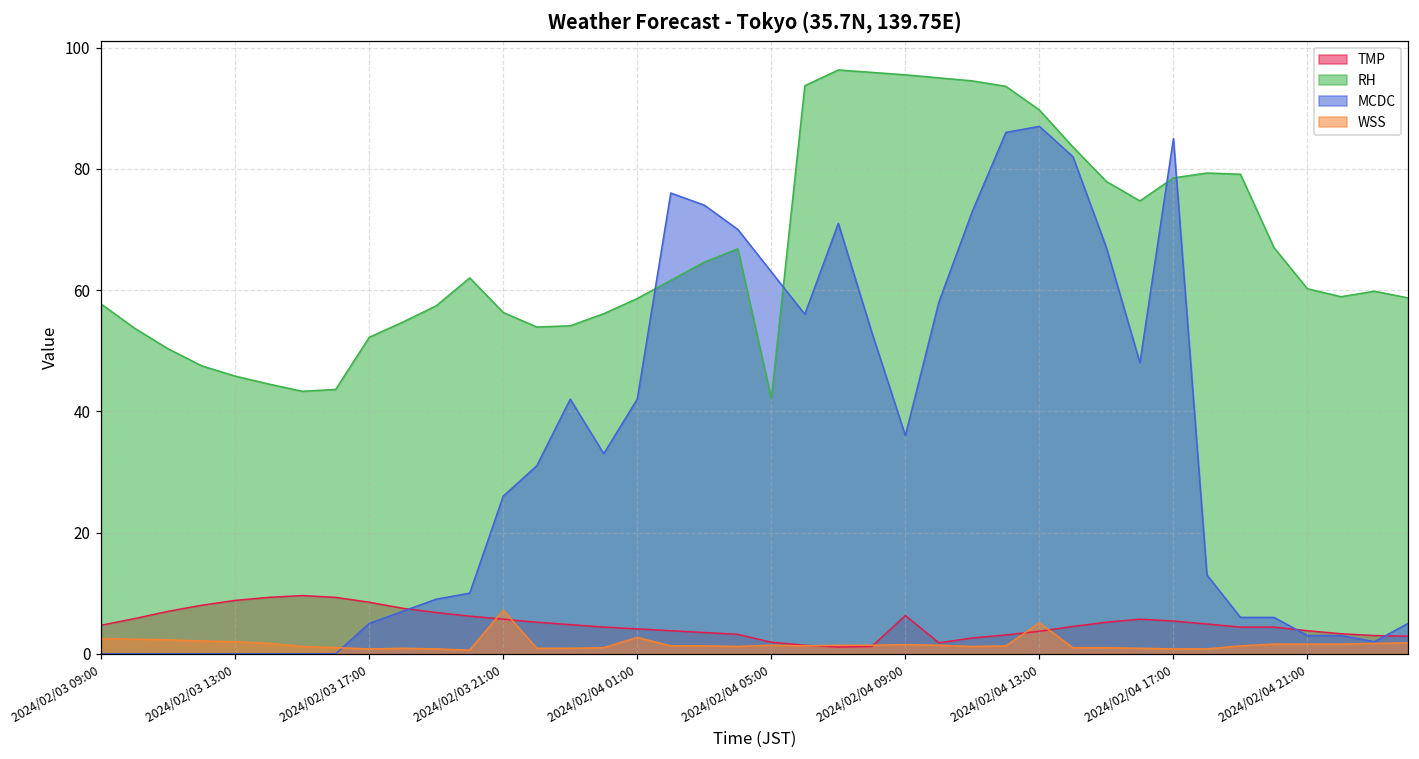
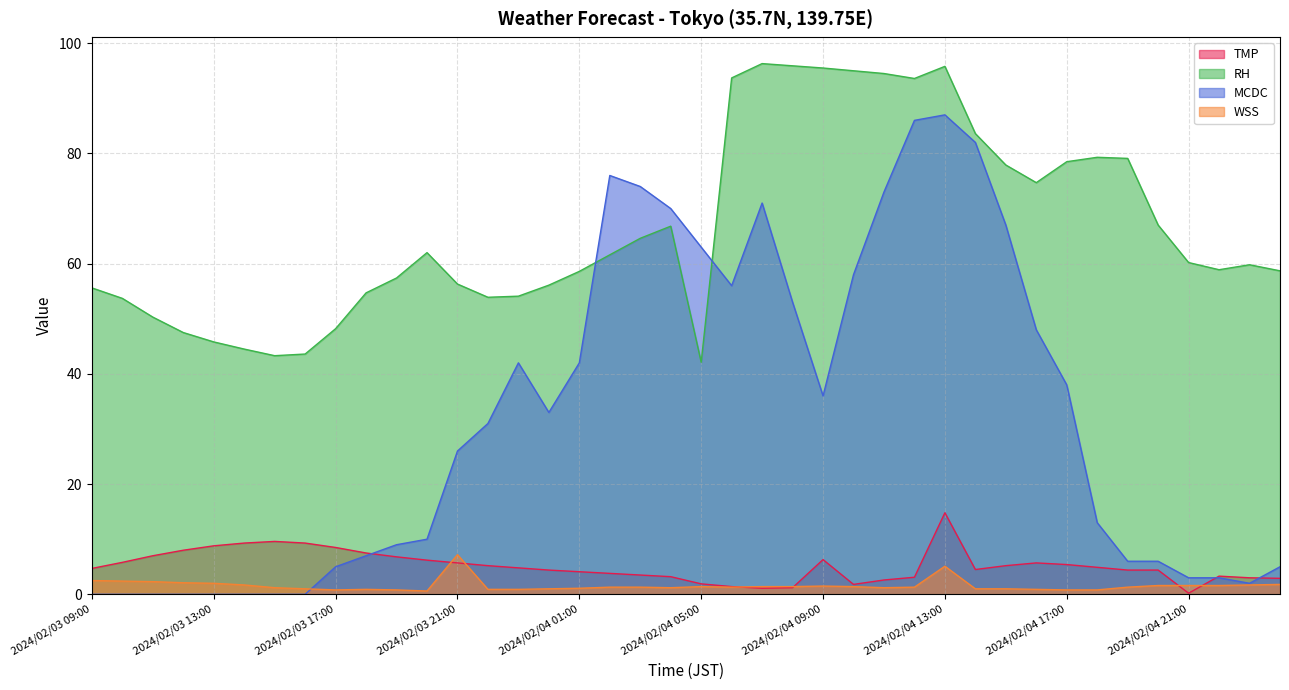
  {
    "TMP": {
      "2024/02/03 09:00": 5,
      "2024/02/03 13:00": 9,
      "2024/02/03 17:00": 9,
      "2024/02/03 21:00": 6,
      "2024/02/04 01:00": 4,
      "2024/02/04 05:00": 2,
      "2024/02/04 09:00": 6,
-     "2024/02/04 13:00": 4,
+     "2024/02/04 13:00": 15,
      "2024/02/04 17:00": 5,
-     "2024/02/04 21:00": 4
+     "2024/02/04 21:00": 0
    },
    "RH": {
-     "2024/02/03 09:00": 58,
+     "2024/02/03 09:00": 56,
      "2024/02/03 13:00": 46,
-     "2024/02/03 17:00": 52,
+     "2024/02/03 17:00": 48,
      "2024/02/03 21:00": 56,
      "2024/02/04 01:00": 59,
      "2024/02/04 05:00": 42,
      "2024/02/04 09:00": 96,
-     "2024/02/04 13:00": 90,
+     "2024/02/04 13:00": 96,
      "2024/02/04 17:00": 79,
      "2024/02/04 21:00": 60
    },
    "MCDC": {
      "2024/02/03 09:00": 0,
      "2024/02/03 13:00": 0,
      "2024/02/03 17:00": 5,
      "2024/02/03 21:00": 26,
      "2024/02/04 01:00": 42,
      "2024/02/04 05:00": 63,
      "2024/02/04 09:00": 36,
      "2024/02/04 13:00": 87,
-     "2024/02/04 17:00": 85,
+     "2024/02/04 17:00": 38,
      "2024/02/04 21:00": 3
    },
    "WSS": {
      "2024/02/03 09:00": 3,
      "2024/02/03 13:00": 2,
      "2024/02/03 17:00": 1,
      "2024/02/03 21:00": 7,
-     "2024/02/04 01:00": 3,
+     "2024/02/04 01:00": 1,
      "2024/02/04 05:00": 1,
      "2024/02/04 09:00": 2,
      "2024/02/04 13:00": 5,
      "2024/02/04 17:00": 1,
      "2024/02/04 21:00": 2
    }
  }
